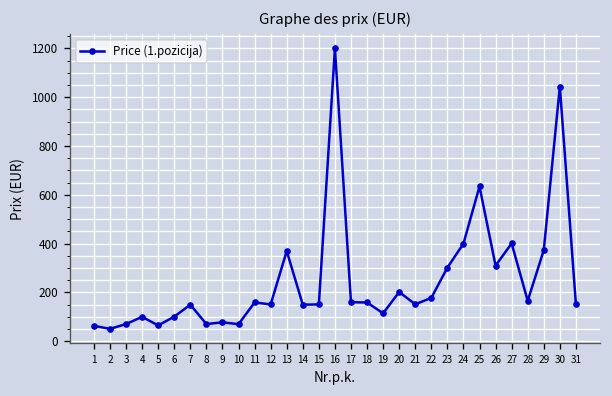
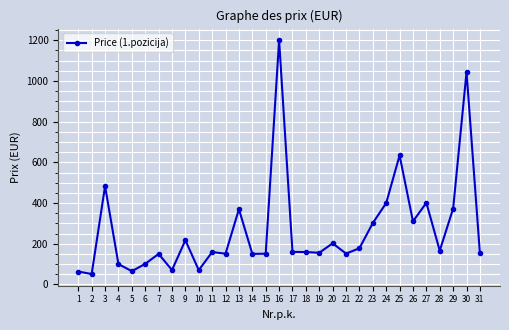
  {
    "1": 60,
    "2": 50,
-   "3": 70,
+   "3": 480,
    "4": 100,
    "5": 70,
    "6": 100,
    "7": 150,
    "8": 70,
-   "9": 80,
+   "9": 220,
    "10": 70,
    "11": 160,
    "12": 150,
    "13": 370,
    "14": 150,
    "15": 150,
    "16": 1200,
    "17": 160,
    "18": 160,
-   "19": 110,
+   "19": 160,
    "20": 200,
    "21": 150,
    "22": 180,
    "23": 300,
    "24": 400,
    "25": 630,
    "26": 310,
    "27": 400,
    "28": 170,
    "29": 370,
    "30": 1040,
    "31": 150
  }
